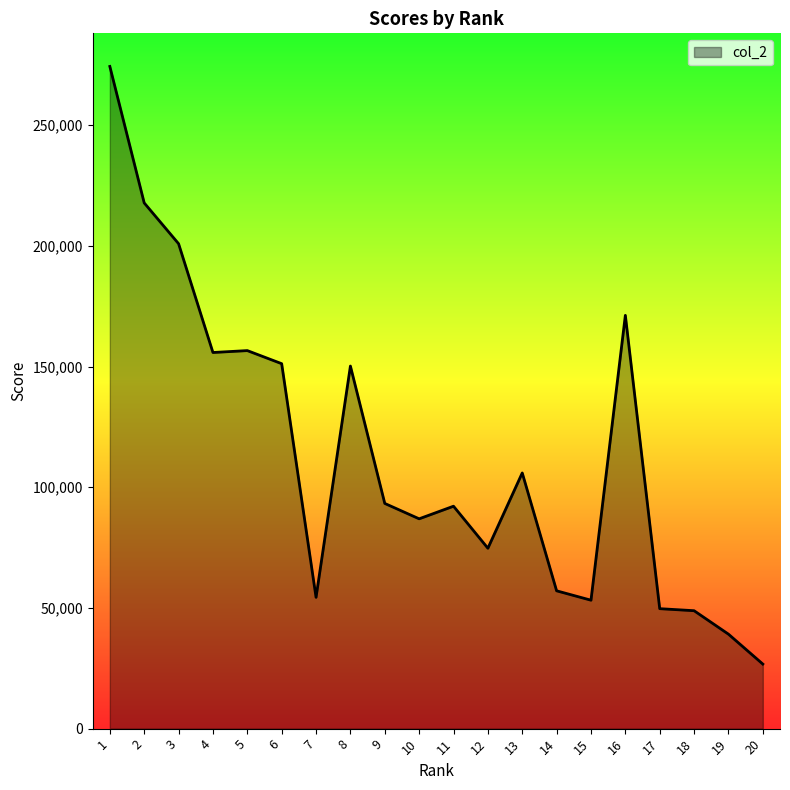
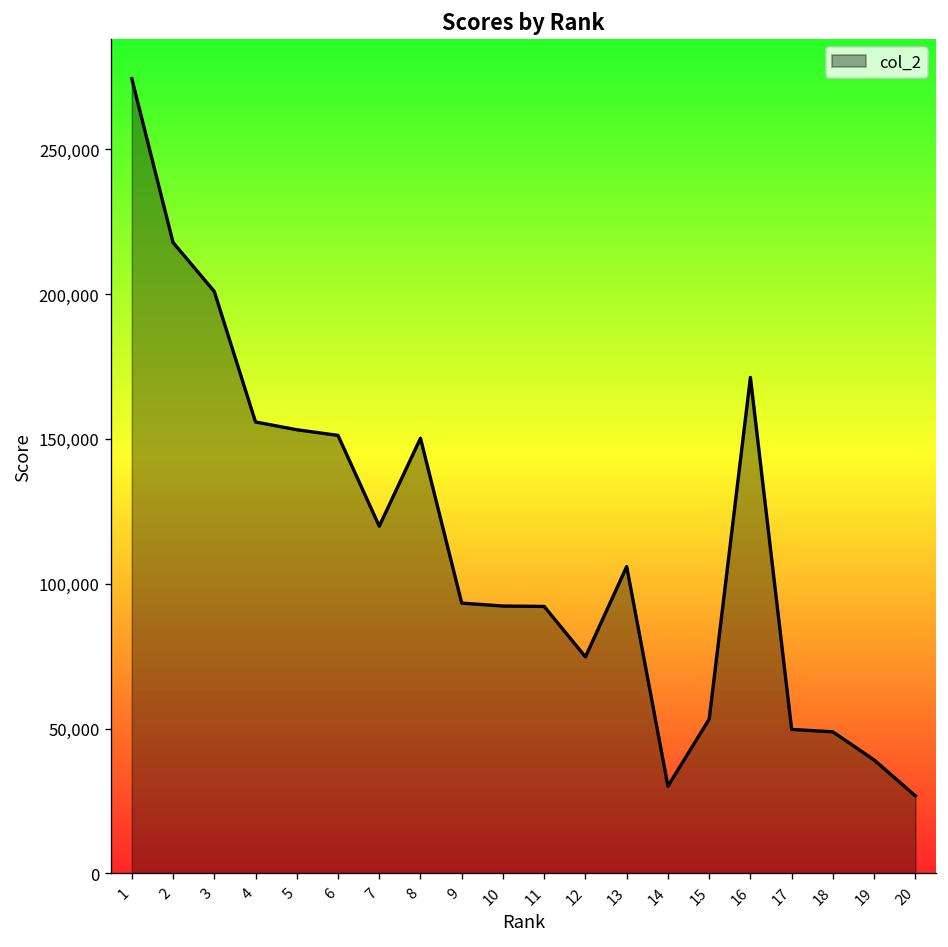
  {
    "1": "274,000",
    "2": "218,000",
    "3": "201,000",
    "4": "156,000",
-   "5": "157,000",
+   "5": "153,000",
    "6": "151,000",
-   "7": "54,000",
+   "7": "120,000",
    "8": "150,000",
    "9": "93,000",
-   "10": "87,000",
+   "10": "92,000",
    "11": "92,000",
    "12": "75,000",
    "13": "106,000",
-   "14": "57,000",
+   "14": "30,000",
    "15": "53,000",
    "16": "171,000",
    "17": "50,000",
    "18": "49,000",
    "19": "39,000",
    "20": "27,000"
  }
